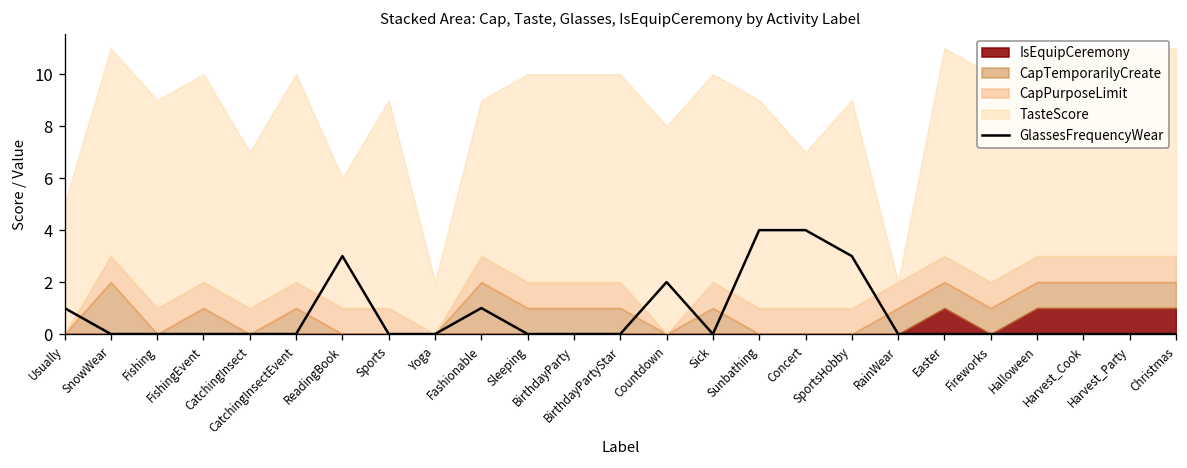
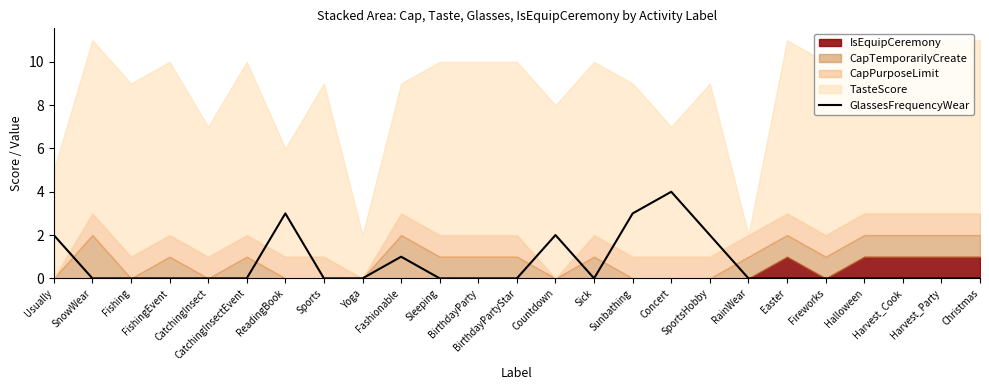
  {
    "GlassesFrequencyWear": {
-     "Usually": 1,
+     "Usually": 2,
      "ReadingBook": 3,
      "Fashionable": 1,
      "Countdown": 2,
-     "Sunbathing": 4,
+     "Sunbathing": 3,
      "Concert": 4,
-     "SportsHobby": 3,
+     "SportsHobby": 2,
      "Easter": 0,
      "Halloween": 0,
      "Harvest_Cook": 0,
      "Harvest_Party": 0,
      "Christmas": 0
    },
    "IsEquipCeremony": {
      "Fashionable": 0,
      "Easter": 1,
      "Halloween": 1,
      "Harvest_Cook": 1,
      "Harvest_Party": 1,
      "Christmas": 1
    }
  }
